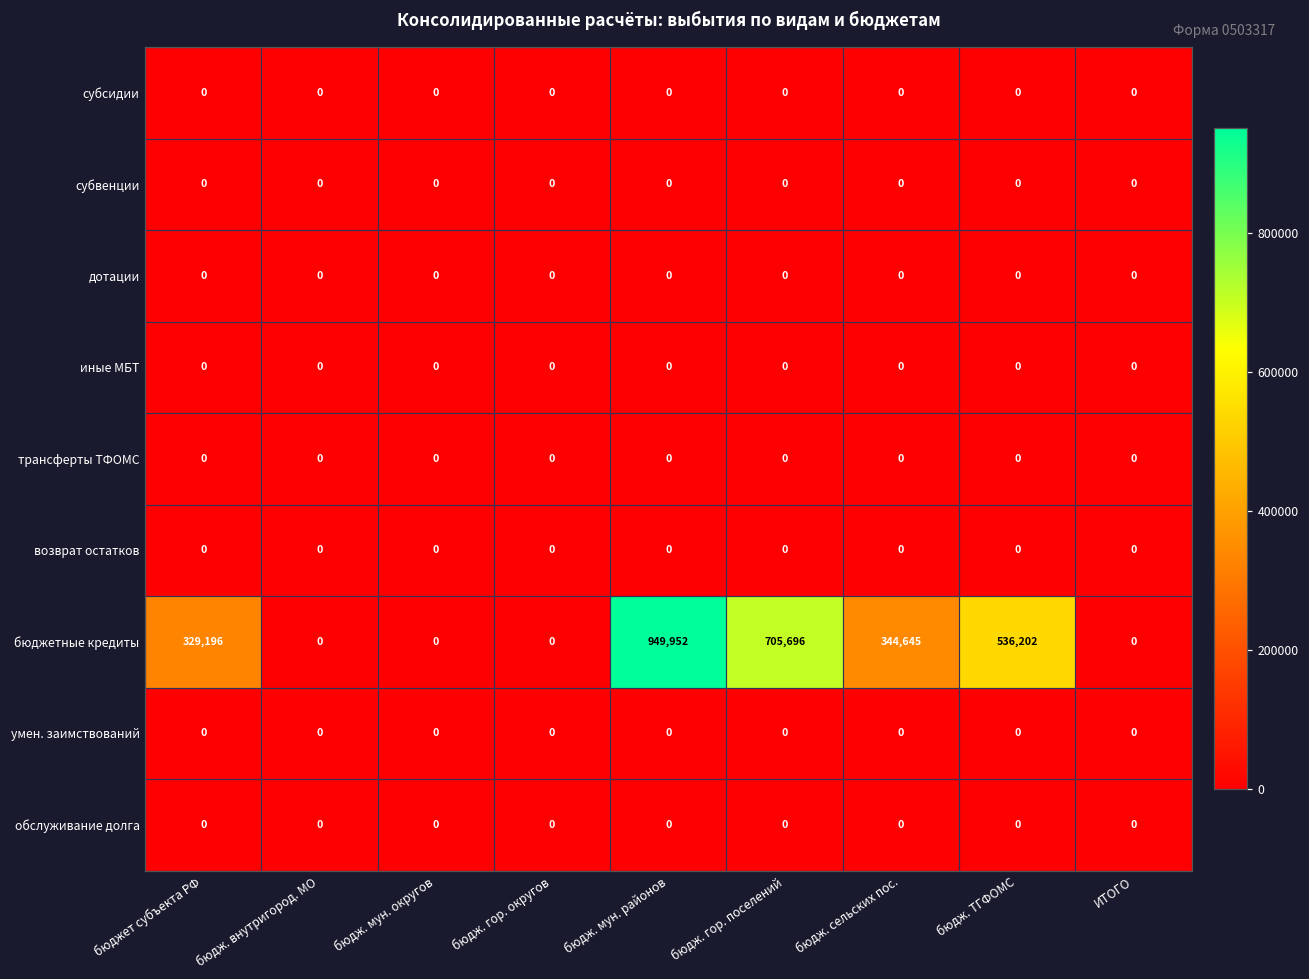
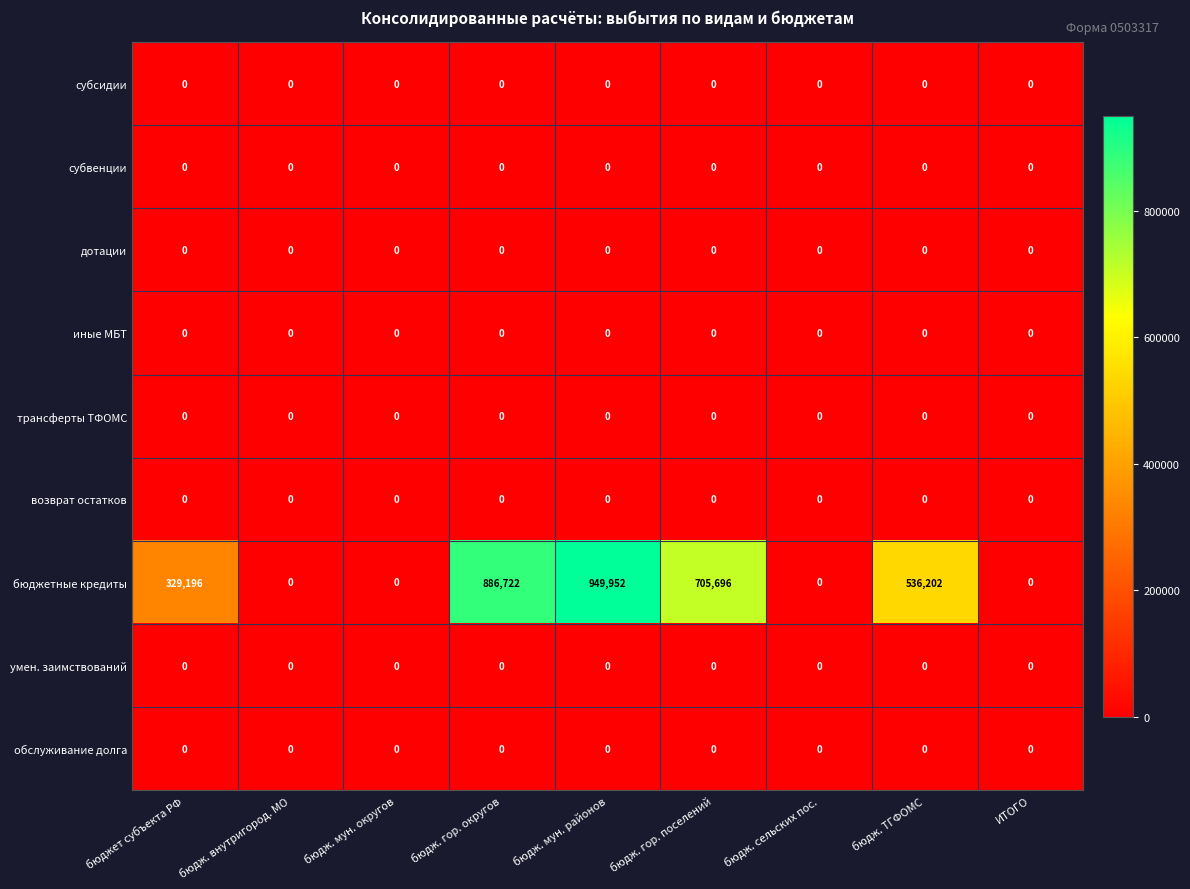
  {
    "субсидии": {
      "бюджет субъекта РФ": "0",
      "бюдж. внутригород. МО": "0",
      "бюдж. мун. округов": "0",
      "бюдж. гор. округов": "0",
      "бюдж. мун. районов": "0",
      "бюдж. гор. поселений": "0",
      "бюдж. сельских пос.": "0",
      "бюдж. ТГФОМС": "0",
      "ИТОГО": "0"
    },
    "субвенции": {
      "бюджет субъекта РФ": "0",
      "бюдж. внутригород. МО": "0",
      "бюдж. мун. округов": "0",
      "бюдж. гор. округов": "0",
      "бюдж. мун. районов": "0",
      "бюдж. гор. поселений": "0",
      "бюдж. сельских пос.": "0",
      "бюдж. ТГФОМС": "0",
      "ИТОГО": "0"
    },
    "дотации": {
      "бюджет субъекта РФ": "0",
      "бюдж. внутригород. МО": "0",
      "бюдж. мун. округов": "0",
      "бюдж. гор. округов": "0",
      "бюдж. мун. районов": "0",
      "бюдж. гор. поселений": "0",
      "бюдж. сельских пос.": "0",
      "бюдж. ТГФОМС": "0",
      "ИТОГО": "0"
    },
    "иные МБТ": {
      "бюджет субъекта РФ": "0",
      "бюдж. внутригород. МО": "0",
      "бюдж. мун. округов": "0",
      "бюдж. гор. округов": "0",
      "бюдж. мун. районов": "0",
      "бюдж. гор. поселений": "0",
      "бюдж. сельских пос.": "0",
      "бюдж. ТГФОМС": "0",
      "ИТОГО": "0"
    },
    "трансферты ТФОМС": {
      "бюджет субъекта РФ": "0",
      "бюдж. внутригород. МО": "0",
      "бюдж. мун. округов": "0",
      "бюдж. гор. округов": "0",
      "бюдж. мун. районов": "0",
      "бюдж. гор. поселений": "0",
      "бюдж. сельских пос.": "0",
      "бюдж. ТГФОМС": "0",
      "ИТОГО": "0"
    },
    "возврат остатков": {
      "бюджет субъекта РФ": "0",
      "бюдж. внутригород. МО": "0",
      "бюдж. мун. округов": "0",
      "бюдж. гор. округов": "0",
      "бюдж. мун. районов": "0",
      "бюдж. гор. поселений": "0",
      "бюдж. сельских пос.": "0",
      "бюдж. ТГФОМС": "0",
      "ИТОГО": "0"
    },
    "бюджетные кредиты": {
      "бюджет субъекта РФ": "329,196",
      "бюдж. внутригород. МО": "0",
      "бюдж. мун. округов": "0",
-     "бюдж. гор. округов": "0",
+     "бюдж. гор. округов": "886,722",
      "бюдж. мун. районов": "949,952",
      "бюдж. гор. поселений": "705,696",
-     "бюдж. сельских пос.": "344,645",
+     "бюдж. сельских пос.": "0",
      "бюдж. ТГФОМС": "536,202",
      "ИТОГО": "0"
    },
    "умен. заимствований": {
      "бюджет субъекта РФ": "0",
      "бюдж. внутригород. МО": "0",
      "бюдж. мун. округов": "0",
      "бюдж. гор. округов": "0",
      "бюдж. мун. районов": "0",
      "бюдж. гор. поселений": "0",
      "бюдж. сельских пос.": "0",
      "бюдж. ТГФОМС": "0",
      "ИТОГО": "0"
    },
    "обслуживание долга": {
      "бюджет субъекта РФ": "0",
      "бюдж. внутригород. МО": "0",
      "бюдж. мун. округов": "0",
      "бюдж. гор. округов": "0",
      "бюдж. мун. районов": "0",
      "бюдж. гор. поселений": "0",
      "бюдж. сельских пос.": "0",
      "бюдж. ТГФОМС": "0",
      "ИТОГО": "0"
    }
  }
